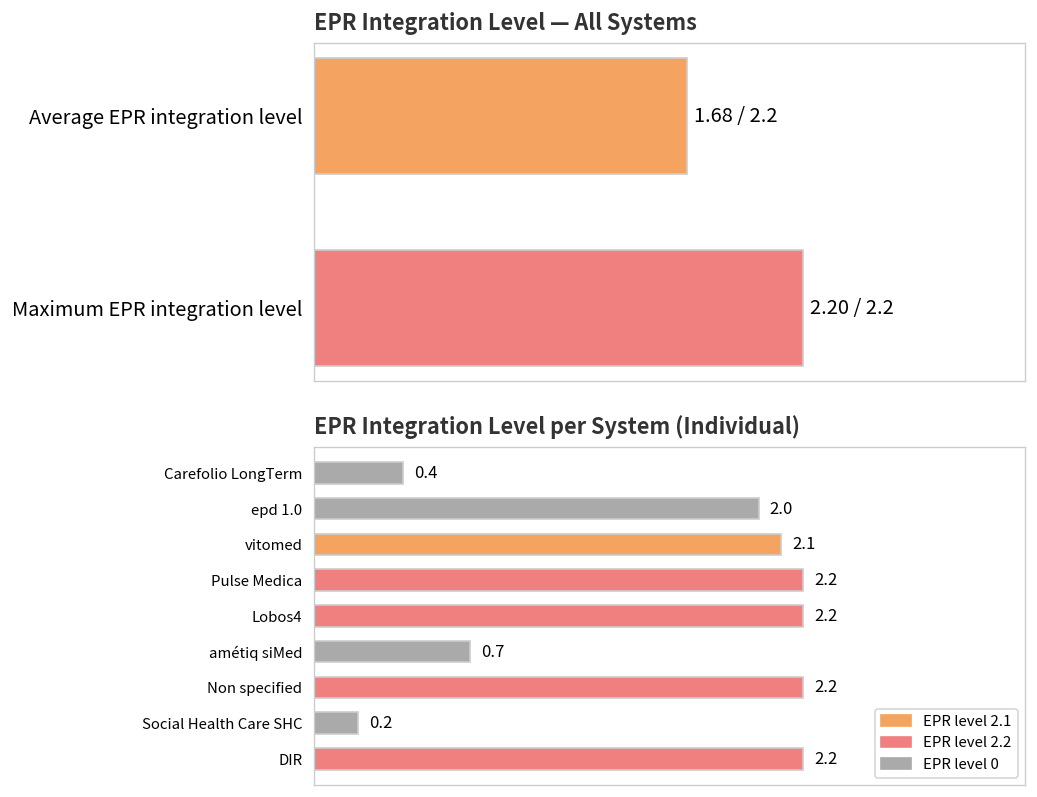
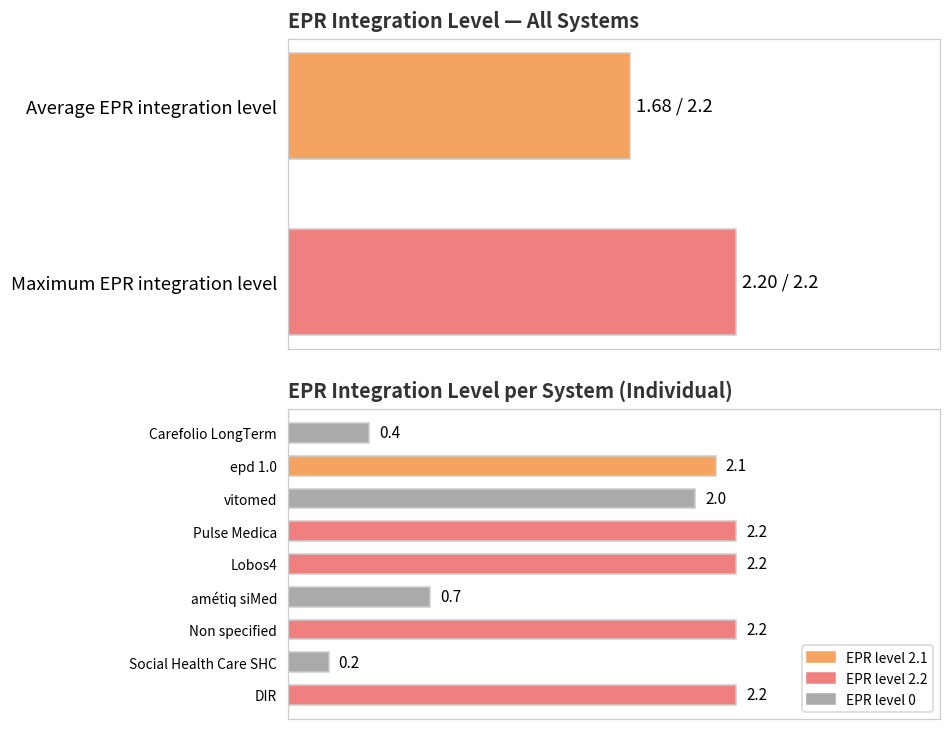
  {
    "EPR Integration Level — All Systems": {
      "Average EPR integration level": 1.68,
      "Maximum EPR integration level": 2.20
    },
    "EPR Integration Level per System (Individual)": {
      "Carefolio LongTerm": 0.4,
-     "epd 1.0": 2.0,
-     "vitomed": 2.1,
+     "epd 1.0": 2.1,
+     "vitomed": 2.0,
      "Pulse Medica": 2.2,
      "Lobos4": 2.2,
      "amétiq siMed": 0.7,
      "Non specified": 2.2,
      "Social Health Care SHC": 0.2,
      "DIR": 2.2
    }
  }
